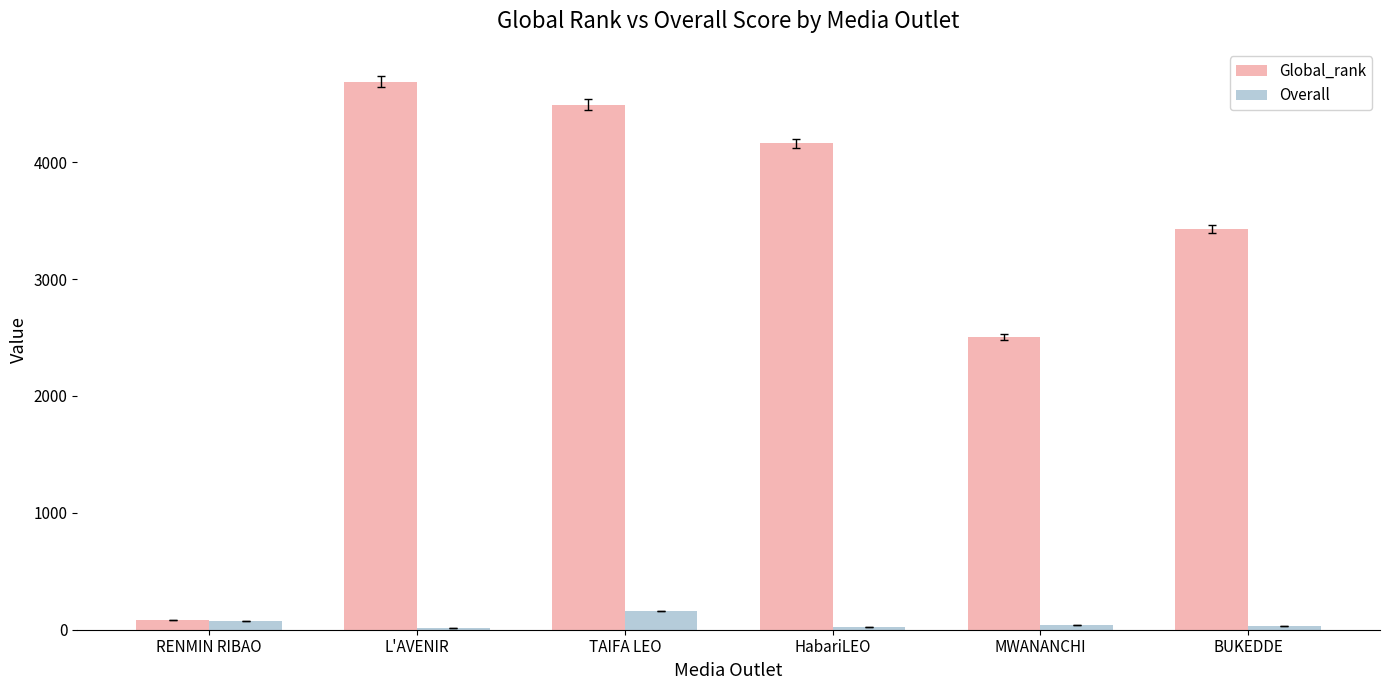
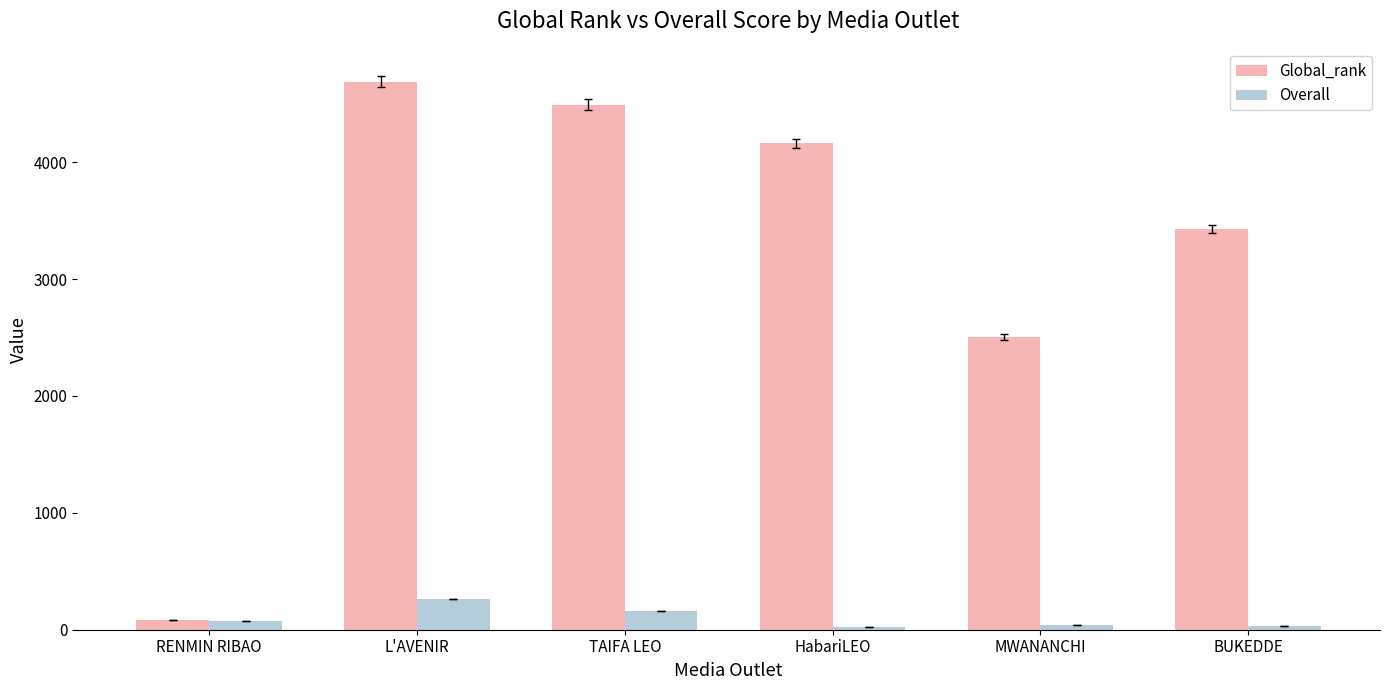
  {
    "Global_rank": {
      "RENMIN RIBAO": 80,
      "L'AVENIR": 4690,
      "TAIFA LEO": 4490,
      "HabariLEO": 4160,
      "MWANANCHI": 2510,
      "BUKEDDE": 3430
    },
    "Overall": {
      "RENMIN RIBAO": 70,
-     "L'AVENIR": 20,
+     "L'AVENIR": 260,
      "TAIFA LEO": 160,
      "HabariLEO": 30,
      "MWANANCHI": 40,
      "BUKEDDE": 30
    }
  }
